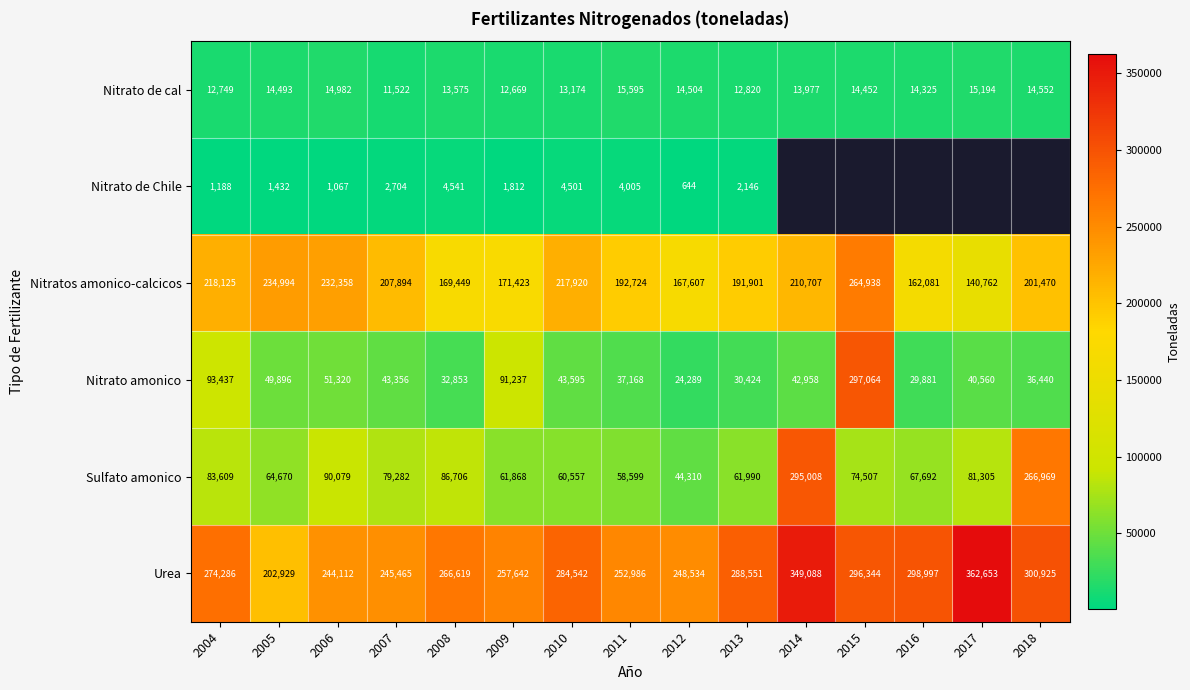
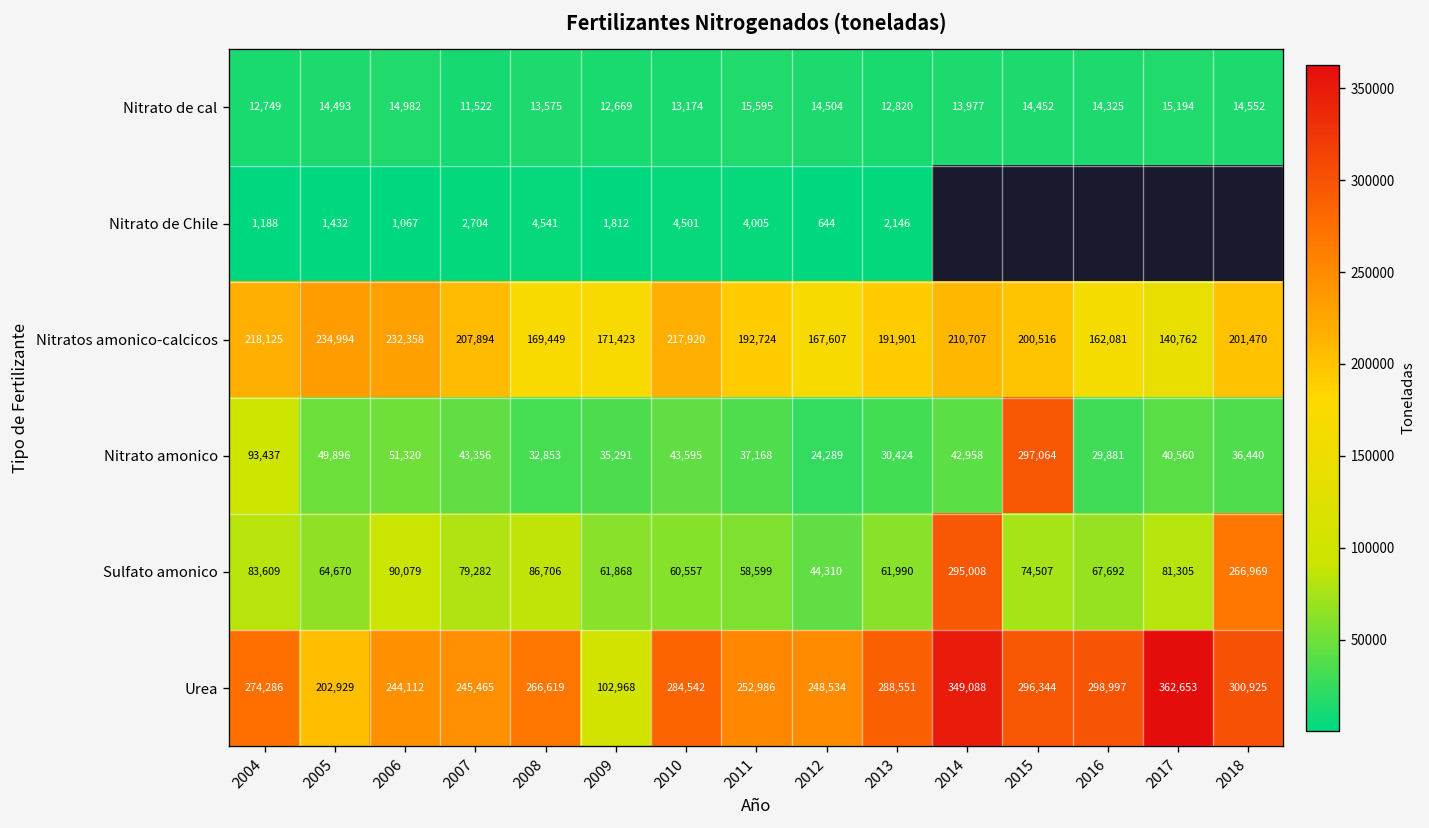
  {
    "Nitrato de cal": {
      "2004": "12,749",
      "2005": "14,493",
      "2006": "14,982",
      "2007": "11,522",
      "2008": "13,575",
      "2009": "12,669",
      "2010": "13,174",
      "2011": "15,595",
      "2012": "14,504",
      "2013": "12,820",
      "2014": "13,977",
      "2015": "14,452",
      "2016": "14,325",
      "2017": "15,194",
      "2018": "14,552"
    },
    "Nitrato de Chile": {
      "2004": "1,188",
      "2005": "1,432",
      "2006": "1,067",
      "2007": "2,704",
      "2008": "4,541",
      "2009": "1,812",
      "2010": "4,501",
      "2011": "4,005",
      "2012": "644",
      "2013": "2,146"
    },
    "Nitratos amonico-calcicos": {
      "2004": "218,125",
      "2005": "234,994",
      "2006": "232,358",
      "2007": "207,894",
      "2008": "169,449",
      "2009": "171,423",
      "2010": "217,920",
      "2011": "192,724",
      "2012": "167,607",
      "2013": "191,901",
      "2014": "210,707",
-     "2015": "264,938",
+     "2015": "200,516",
      "2016": "162,081",
      "2017": "140,762",
      "2018": "201,470"
    },
    "Nitrato amonico": {
      "2004": "93,437",
      "2005": "49,896",
      "2006": "51,320",
      "2007": "43,356",
      "2008": "32,853",
-     "2009": "91,237",
+     "2009": "35,291",
      "2010": "43,595",
      "2011": "37,168",
      "2012": "24,289",
      "2013": "30,424",
      "2014": "42,958",
      "2015": "297,064",
      "2016": "29,881",
      "2017": "40,560",
      "2018": "36,440"
    },
    "Sulfato amonico": {
      "2004": "83,609",
      "2005": "64,670",
      "2006": "90,079",
      "2007": "79,282",
      "2008": "86,706",
      "2009": "61,868",
      "2010": "60,557",
      "2011": "58,599",
      "2012": "44,310",
      "2013": "61,990",
      "2014": "295,008",
      "2015": "74,507",
      "2016": "67,692",
      "2017": "81,305",
      "2018": "266,969"
    },
    "Urea": {
      "2004": "274,286",
      "2005": "202,929",
      "2006": "244,112",
      "2007": "245,465",
      "2008": "266,619",
-     "2009": "257,642",
+     "2009": "102,968",
      "2010": "284,542",
      "2011": "252,986",
      "2012": "248,534",
      "2013": "288,551",
      "2014": "349,088",
      "2015": "296,344",
      "2016": "298,997",
      "2017": "362,653",
      "2018": "300,925"
    }
  }
